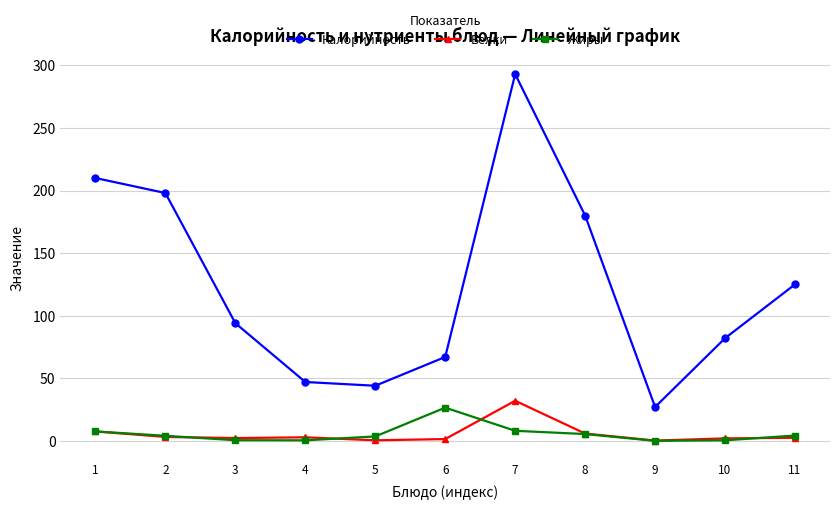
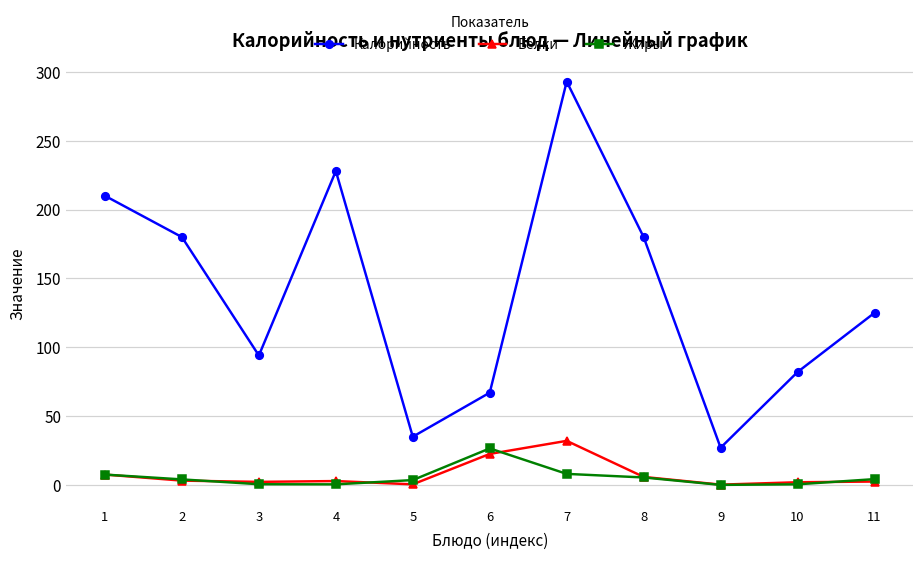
  {
    "Калорийность": {
      "1": 210,
-     "2": 198,
+     "2": 180,
      "3": 94,
-     "4": 47,
-     "5": 44,
+     "4": 228,
+     "5": 35,
      "6": 67,
      "7": 293,
      "8": 180,
      "9": 27,
      "10": 82,
      "11": 125
    },
    "Белки": {
      "4": 3,
      "5": 0,
-     "6": 1,
+     "6": 23,
      "7": 32
    },
    "Жиры": {
      "4": 0,
      "5": 4,
      "6": 27,
      "7": 8
    }
  }
